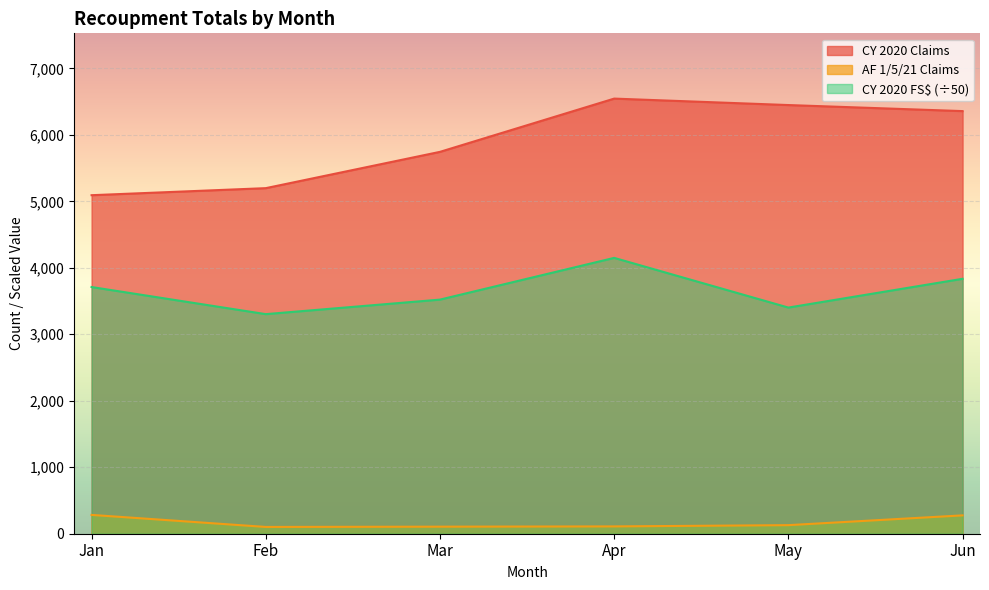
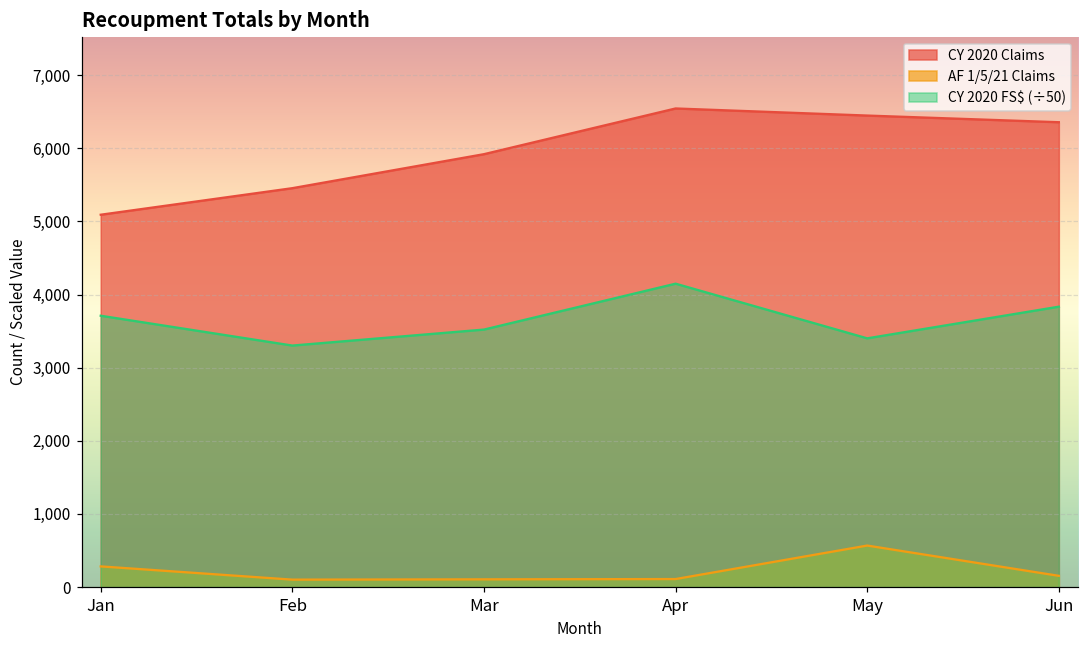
  {
    "CY 2020 Claims": {
      "Jan": "5,100",
-     "Feb": "5,200",
-     "Mar": "5,700",
+     "Feb": "5,500",
+     "Mar": "5,900",
      "Apr": "6,500",
      "May": "6,400",
      "Jun": "6,400"
    },
    "AF 1/5/21 Claims": {
      "Jan": "300",
      "Feb": "100",
      "Mar": "100",
      "Apr": "100",
-     "May": "100",
-     "Jun": "300"
+     "May": "600",
+     "Jun": "200"
    },
    "CY 2020 FS$ (÷50)": {
      "Jan": "3,700",
      "Feb": "3,300",
      "Mar": "3,500",
      "Apr": "4,100",
      "May": "3,400",
      "Jun": "3,800"
    }
  }
